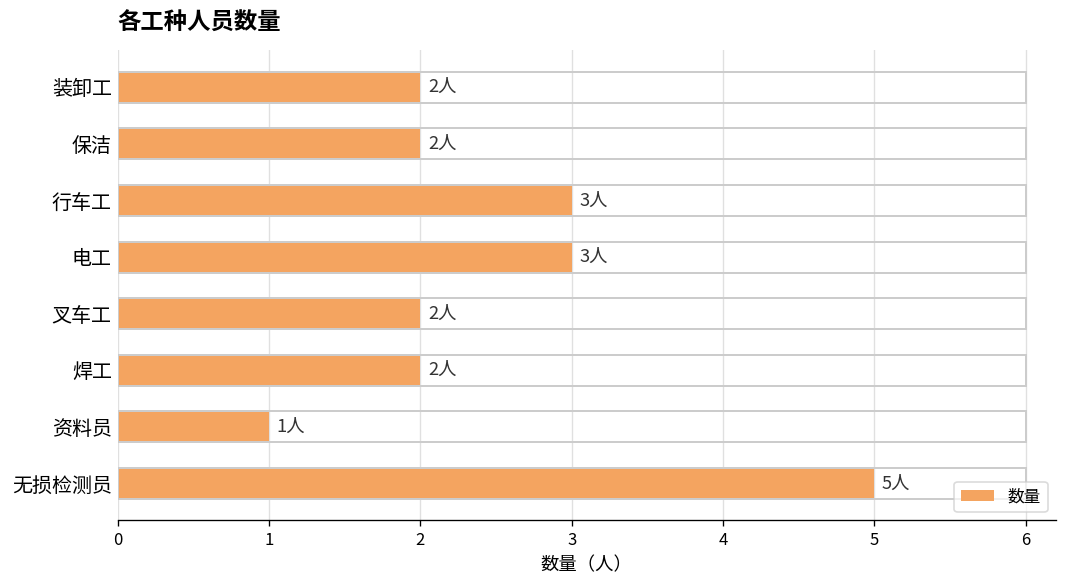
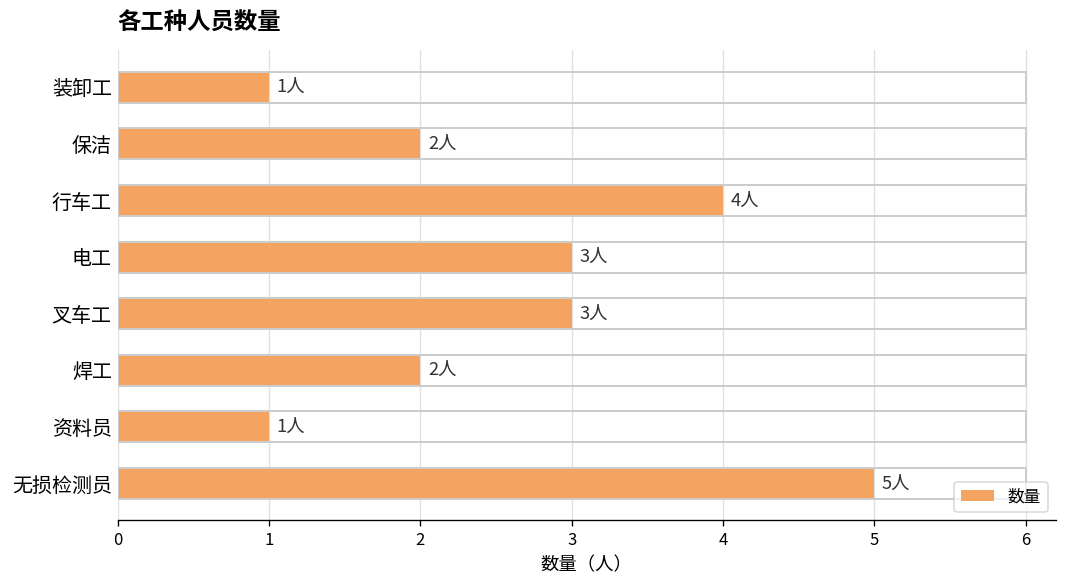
  {
-   "装卸工": "2人",
+   "装卸工": "1人",
    "保洁": "2人",
-   "行车工": "3人",
+   "行车工": "4人",
    "电工": "3人",
-   "叉车工": "2人",
+   "叉车工": "3人",
    "焊工": "2人",
    "资料员": "1人",
    "无损检测员": "5人"
  }
